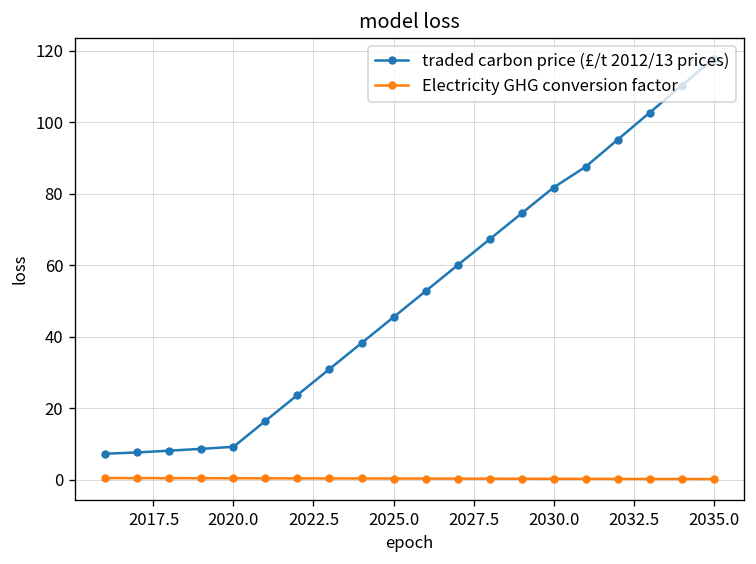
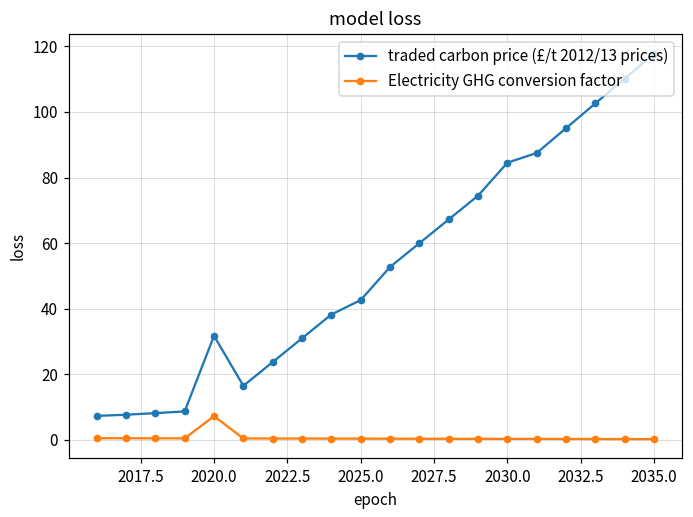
  {
    "traded carbon price (£/t 2012/13 prices)": {
-     "2020.0": 9,
-     "2025.0": 45,
-     "2030.0": 82
+     "2020.0": 32,
+     "2025.0": 43,
+     "2030.0": 85
    },
    "Electricity GHG conversion factor": {
-     "2020.0": 0,
+     "2020.0": 7,
      "2025.0": 0,
      "2030.0": 0,
      "2035.0": 0
    }
  }
